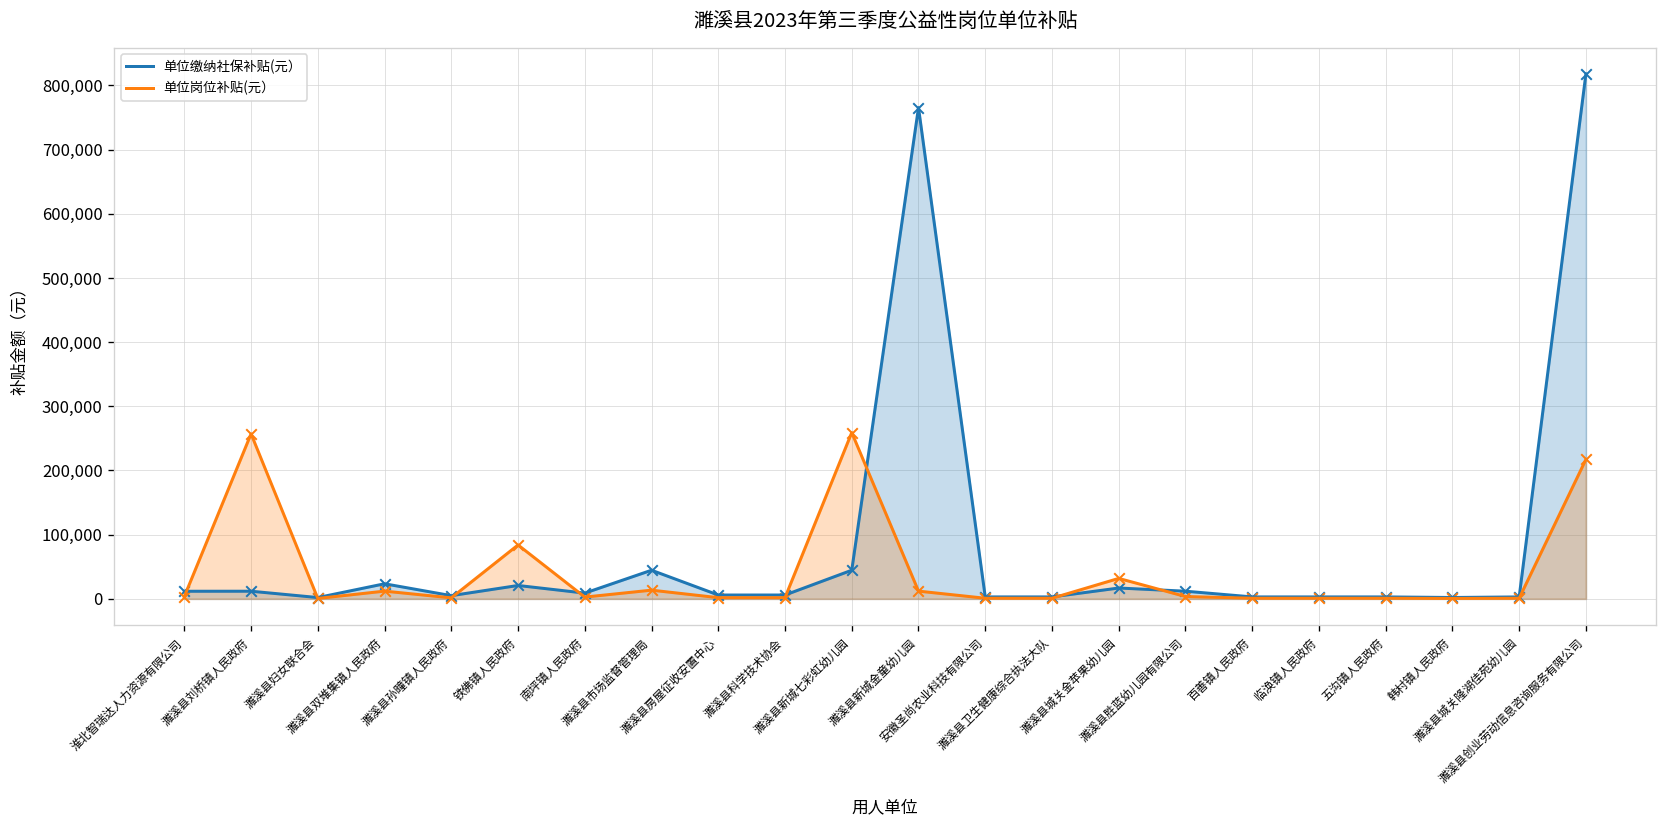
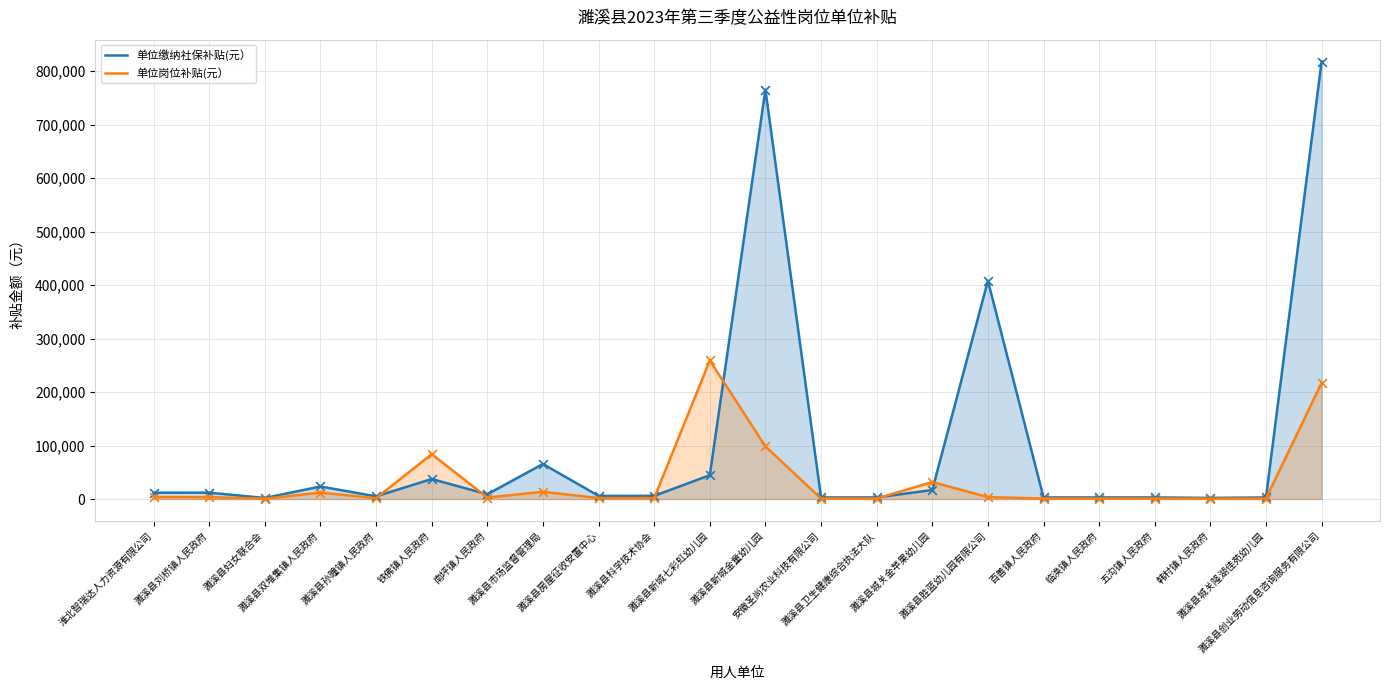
  {
    "单位缴纳社保补贴(元）": {
      "淮北智瑞达人力资源有限公司": "10,000",
      "濉溪县刘桥镇人民政府": "10,000",
      "濉溪县双堆集镇人民政府": "20,000",
-     "铁佛镇人民政府": "20,000",
+     "铁佛镇人民政府": "40,000",
      "南坪镇人民政府": "10,000",
-     "濉溪县市场监督管理局": "40,000",
+     "濉溪县市场监督管理局": "70,000",
      "濉溪县新城七彩虹幼儿园": "40,000",
      "濉溪县新城金童幼儿园": "770,000",
      "濉溪县城关金苹果幼儿园": "20,000",
-     "濉溪县胜蓝幼儿园有限公司": "10,000",
+     "濉溪县胜蓝幼儿园有限公司": "410,000",
      "濉溪县创业劳动信息咨询服务有限公司": "820,000"
    },
    "单位岗位补贴(元）": {
      "淮北智瑞达人力资源有限公司": "0",
-     "濉溪县刘桥镇人民政府": "260,000",
+     "濉溪县刘桥镇人民政府": "0",
      "濉溪县双堆集镇人民政府": "10,000",
      "铁佛镇人民政府": "80,000",
      "南坪镇人民政府": "0",
      "濉溪县市场监督管理局": "10,000",
      "濉溪县新城七彩虹幼儿园": "260,000",
-     "濉溪县新城金童幼儿园": "10,000",
+     "濉溪县新城金童幼儿园": "100,000",
      "濉溪县城关金苹果幼儿园": "30,000",
      "濉溪县胜蓝幼儿园有限公司": "0",
      "濉溪县创业劳动信息咨询服务有限公司": "220,000"
    }
  }
